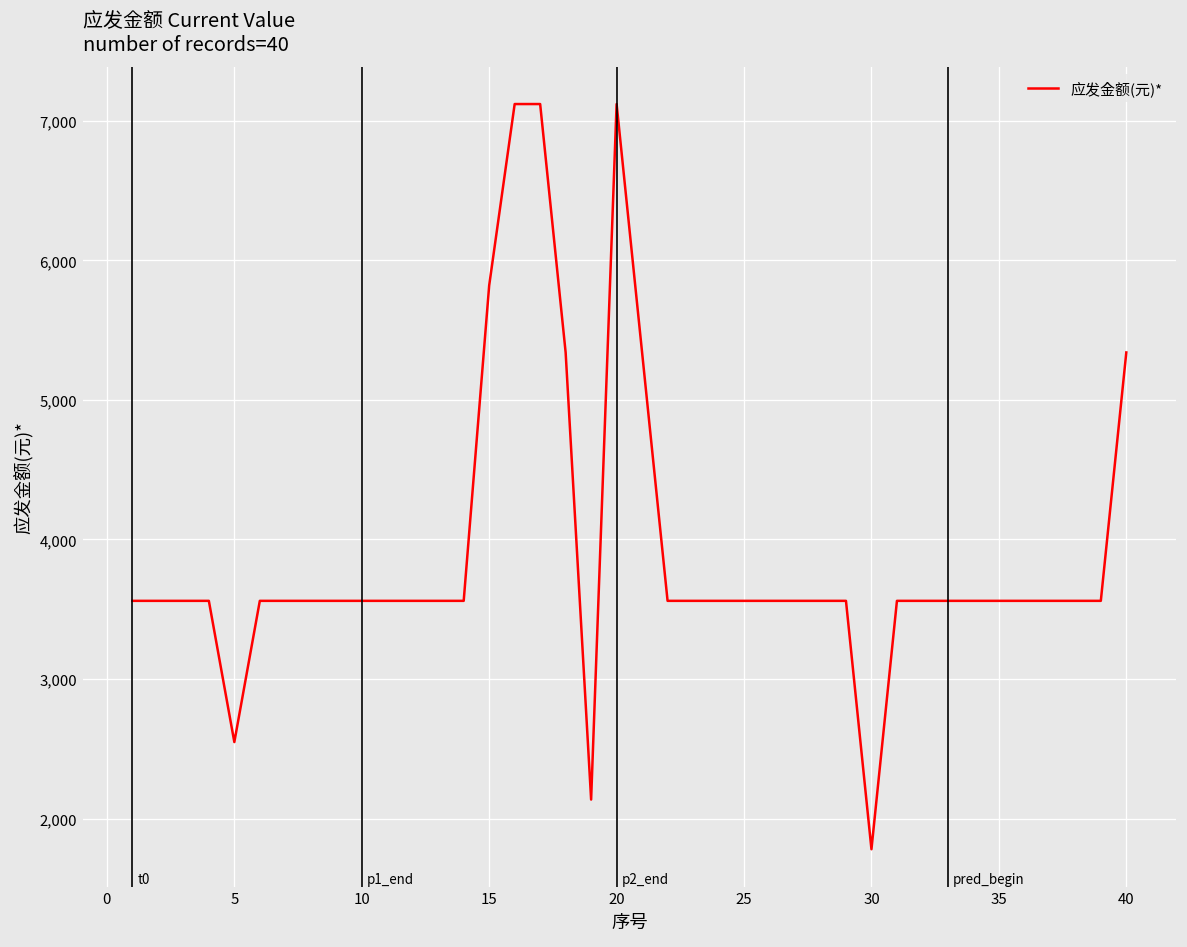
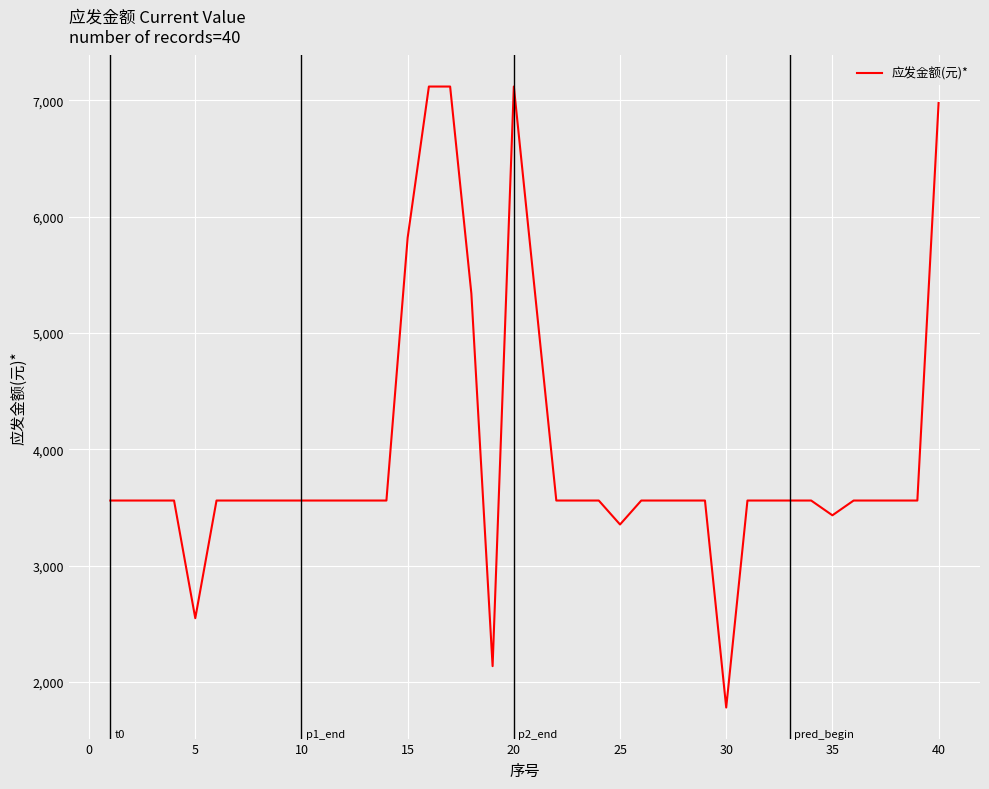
  {
    "5": "2,550",
    "10": "3,560",
    "15": "5,820",
    "20": "7,120",
-   "25": "3,560",
+   "25": "3,350",
    "30": "1,780",
-   "35": "3,560",
-   "40": "5,340"
+   "35": "3,430",
+   "40": "6,980"
  }
